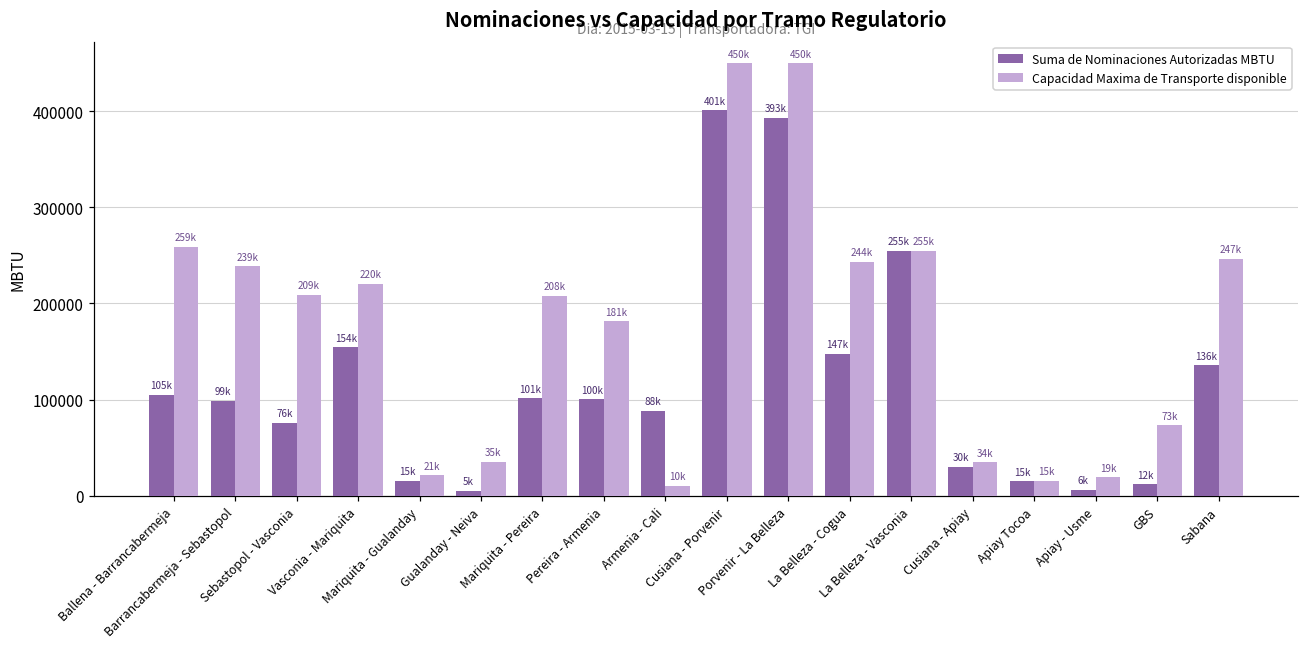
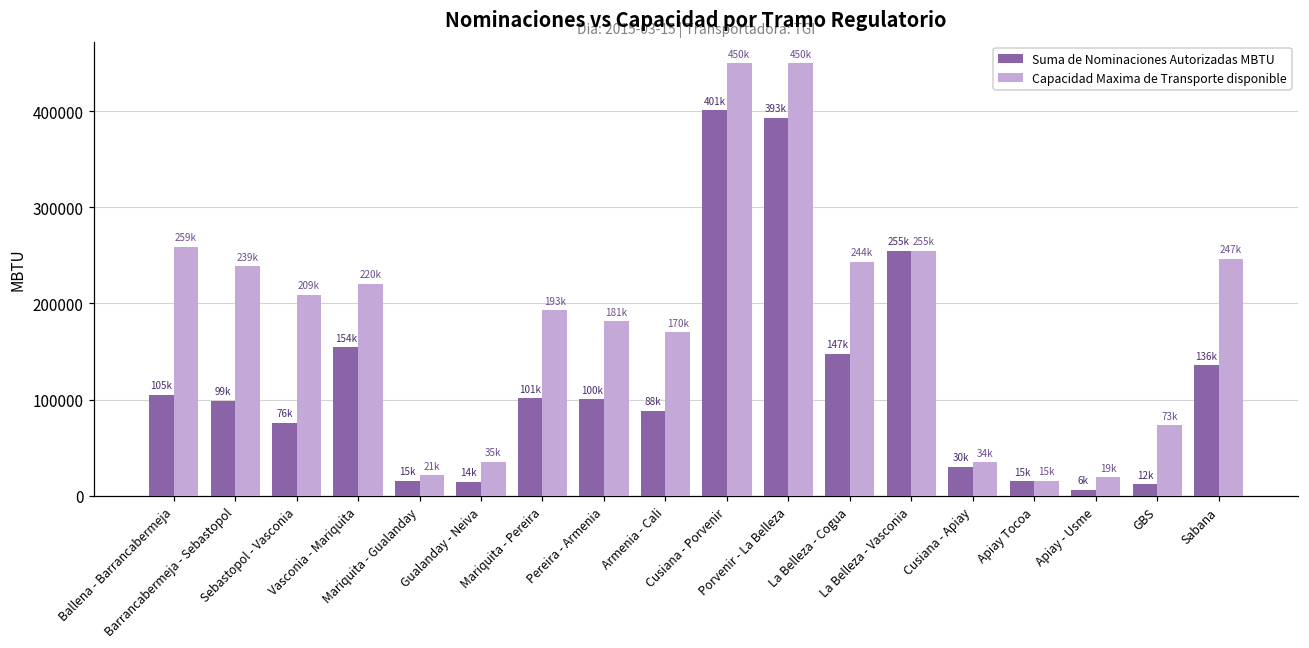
  {
    "Suma de Nominaciones Autorizadas MBTU": {
      "Ballena - Barrancabermeja": "105k",
      "Barrancabermeja - Sebastopol": "99k",
      "Sebastopol - Vasconia": "76k",
      "Vasconia - Mariquita": "154k",
      "Mariquita - Gualanday": "15k",
-     "Gualanday - Neiva": "5k",
+     "Gualanday - Neiva": "14k",
      "Mariquita - Pereira": "101k",
      "Pereira - Armenia": "100k",
      "Armenia - Cali": "88k",
      "Cusiana - Porvenir": "401k",
      "Porvenir - La Belleza": "393k",
      "La Belleza - Cogua": "147k",
      "La Belleza - Vasconia": "255k",
      "Cusiana - Apiay": "30k",
      "Apiay Tocoa": "15k",
      "Apiay - Usme": "6k",
      "GBS": "12k",
      "Sabana": "136k"
    },
    "Capacidad Maxima de Transporte disponible": {
      "Ballena - Barrancabermeja": "259k",
      "Barrancabermeja - Sebastopol": "239k",
      "Sebastopol - Vasconia": "209k",
      "Vasconia - Mariquita": "220k",
      "Mariquita - Gualanday": "21k",
      "Gualanday - Neiva": "35k",
-     "Mariquita - Pereira": "208k",
+     "Mariquita - Pereira": "193k",
      "Pereira - Armenia": "181k",
-     "Armenia - Cali": "10k",
+     "Armenia - Cali": "170k",
      "Cusiana - Porvenir": "450k",
      "Porvenir - La Belleza": "450k",
      "La Belleza - Cogua": "244k",
      "La Belleza - Vasconia": "255k",
      "Cusiana - Apiay": "34k",
      "Apiay Tocoa": "15k",
      "Apiay - Usme": "19k",
      "GBS": "73k",
      "Sabana": "247k"
    }
  }
